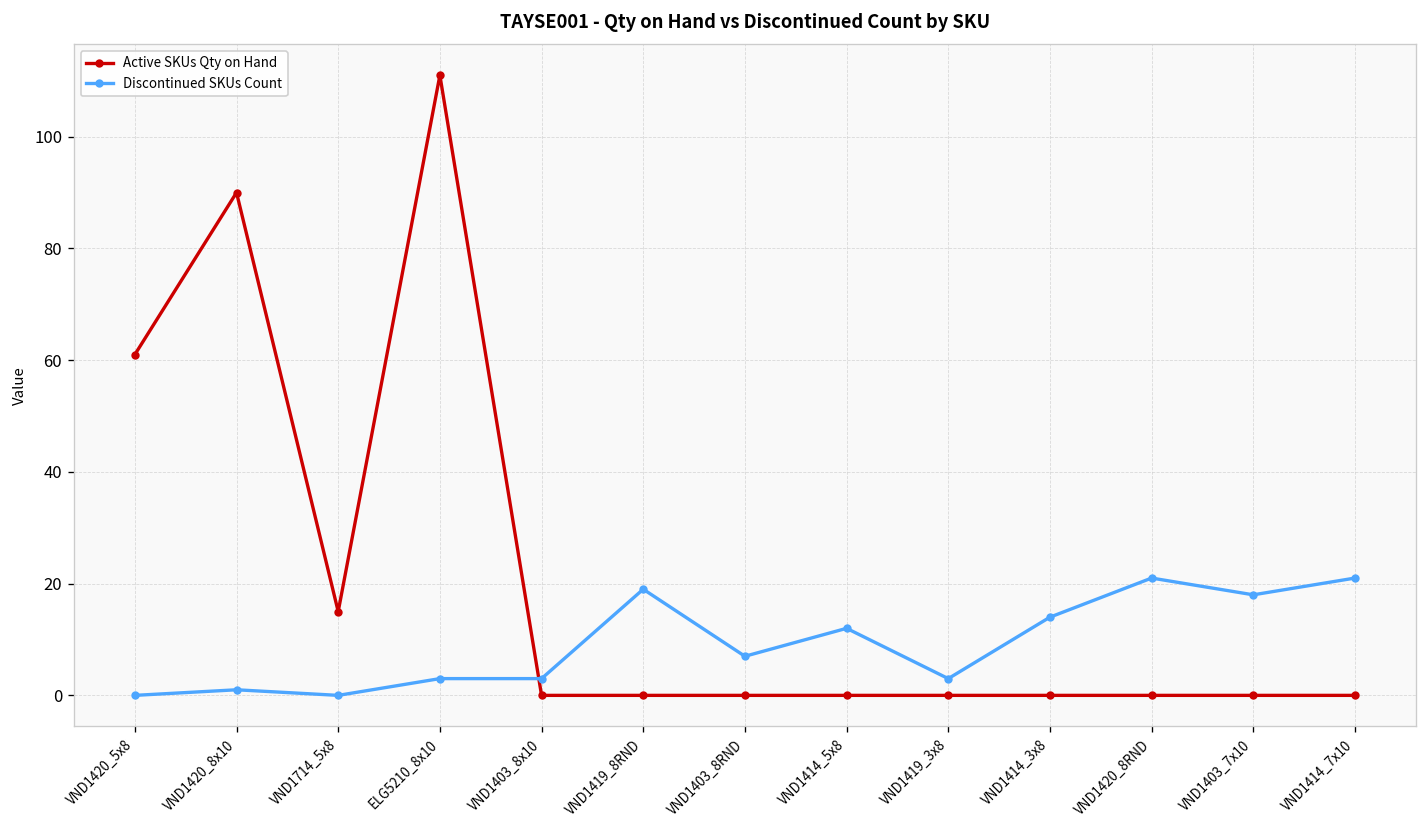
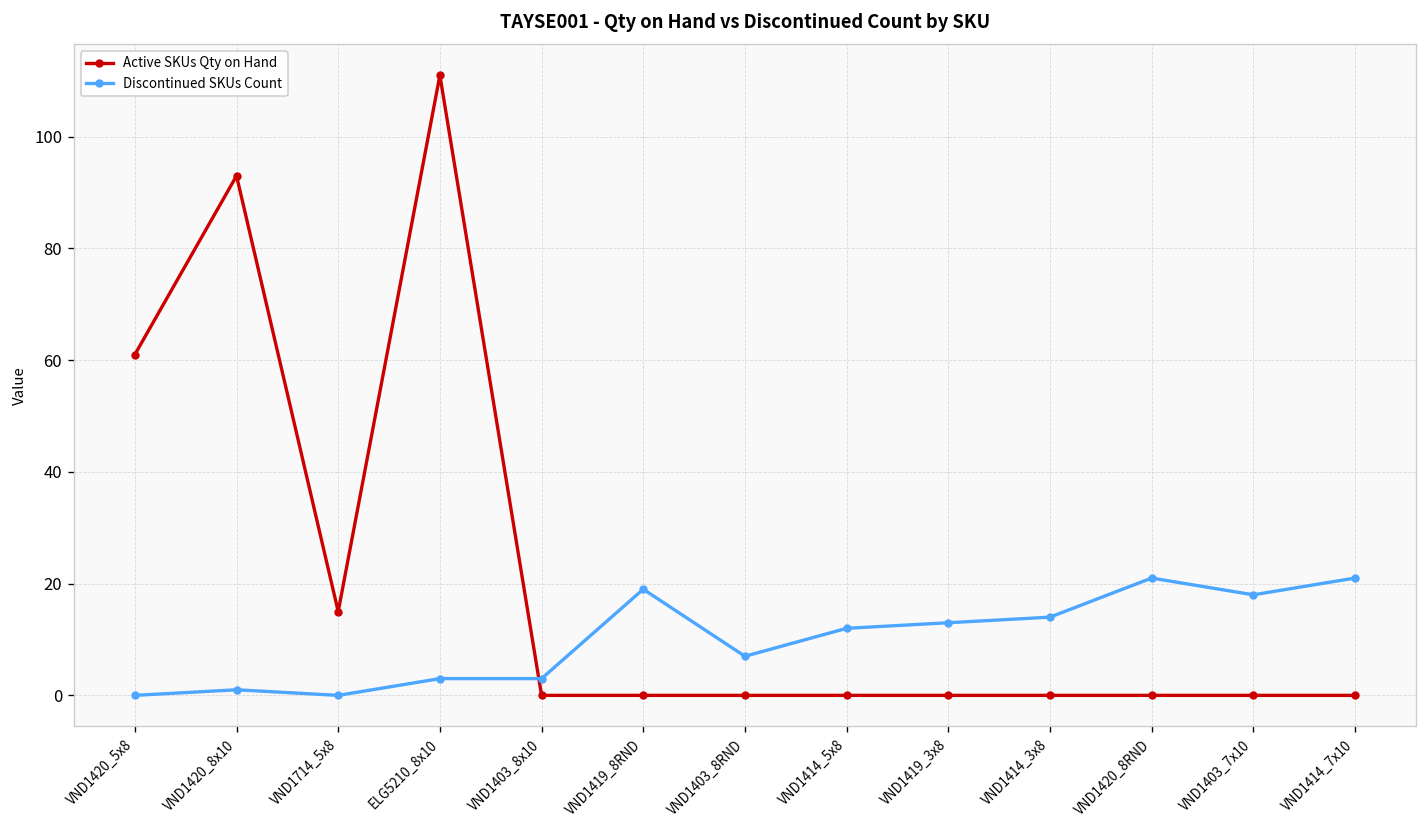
  {
    "Active SKUs Qty on Hand": {
      "VND1420_5x8": 61,
-     "VND1420_8x10": 90,
+     "VND1420_8x10": 93,
      "VND1714_5x8": 15,
      "ELG5210_8x10": 111,
      "VND1403_8x10": 0,
      "VND1419_8RND": 0,
      "VND1403_8RND": 0,
      "VND1414_5x8": 0,
      "VND1419_3x8": 0,
      "VND1414_3x8": 0,
      "VND1420_8RND": 0,
      "VND1403_7x10": 0,
      "VND1414_7x10": 0
    },
    "Discontinued SKUs Count": {
      "VND1420_5x8": 0,
      "VND1420_8x10": 1,
      "VND1714_5x8": 0,
      "ELG5210_8x10": 3,
      "VND1403_8x10": 3,
      "VND1419_8RND": 19,
      "VND1403_8RND": 7,
      "VND1414_5x8": 12,
-     "VND1419_3x8": 3,
+     "VND1419_3x8": 13,
      "VND1414_3x8": 14,
      "VND1420_8RND": 21,
      "VND1403_7x10": 18,
      "VND1414_7x10": 21
    }
  }
